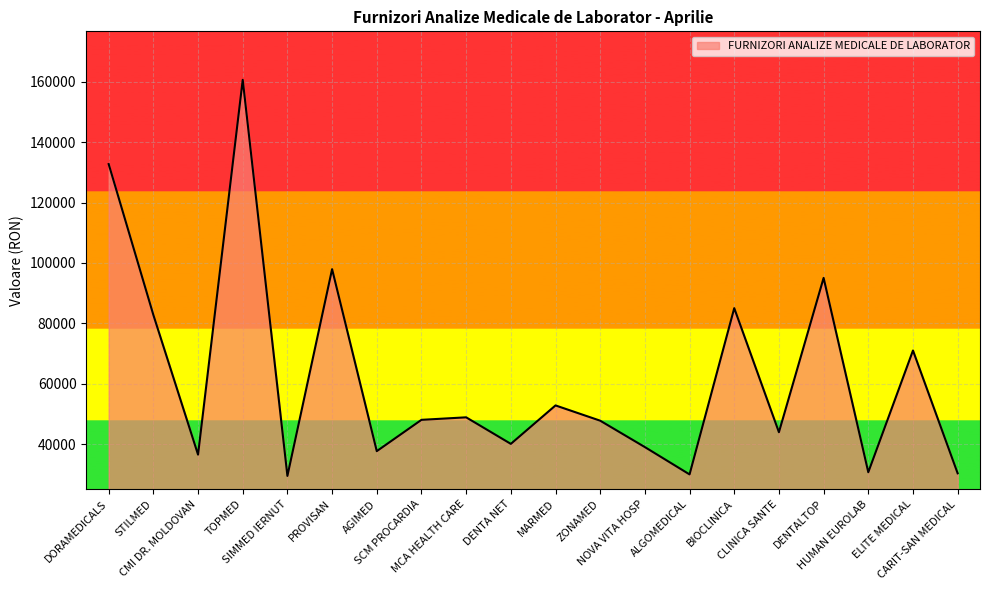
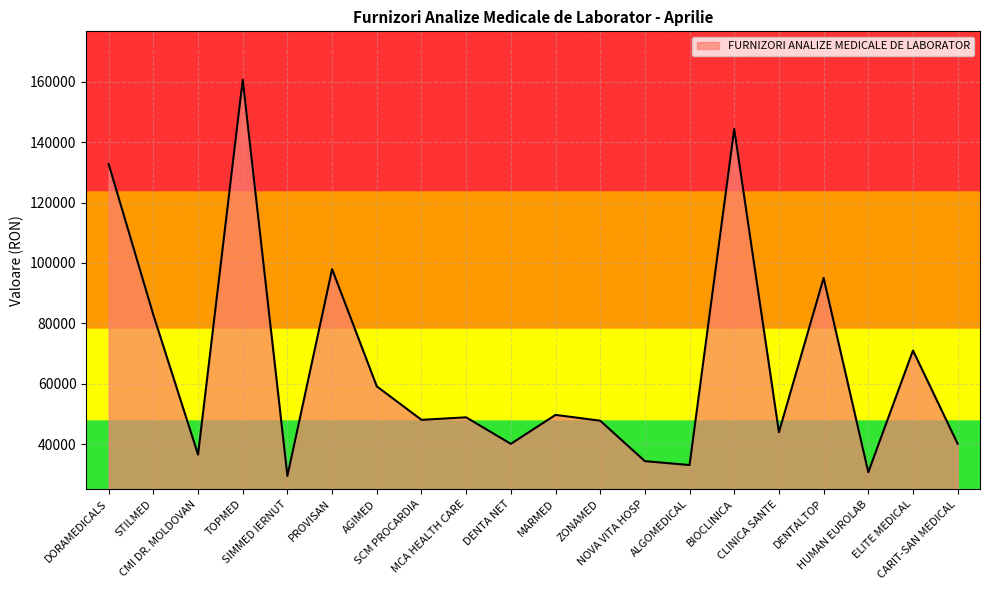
  {
    "DORAMEDICALS": 133000,
    "STILMED": 83000,
    "CMI DR. MOLDOVAN": 36000,
    "TOPMED": 161000,
    "SIMMED IERNUT": 29000,
    "PROVISAN": 98000,
-   "AGIMED": 38000,
+   "AGIMED": 59000,
    "SCM PROCARDIA": 48000,
    "MCA HEALTH CARE": 49000,
    "DENTA NET": 40000,
-   "MARMED": 53000,
+   "MARMED": 50000,
    "ZONAMED": 48000,
-   "NOVA VITA HOSP": 39000,
-   "ALGOMEDICAL": 30000,
-   "BIOCLINICA": 85000,
+   "NOVA VITA HOSP": 34000,
+   "ALGOMEDICAL": 33000,
+   "BIOCLINICA": 144000,
    "CLINICA SANTE": 44000,
    "DENTALTOP": 95000,
    "HUMAN EUROLAB": 31000,
    "ELITE MEDICAL": 71000,
-   "CARIT-SAN MEDICAL": 30000
+   "CARIT-SAN MEDICAL": 40000
  }
